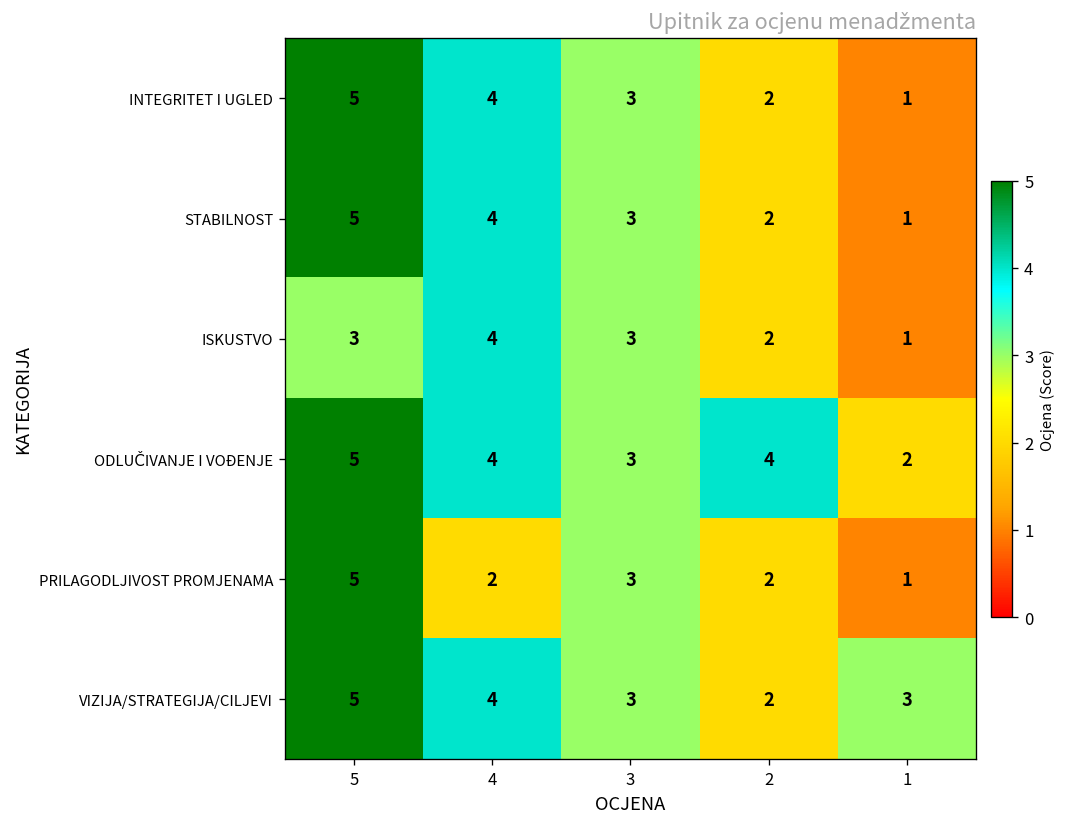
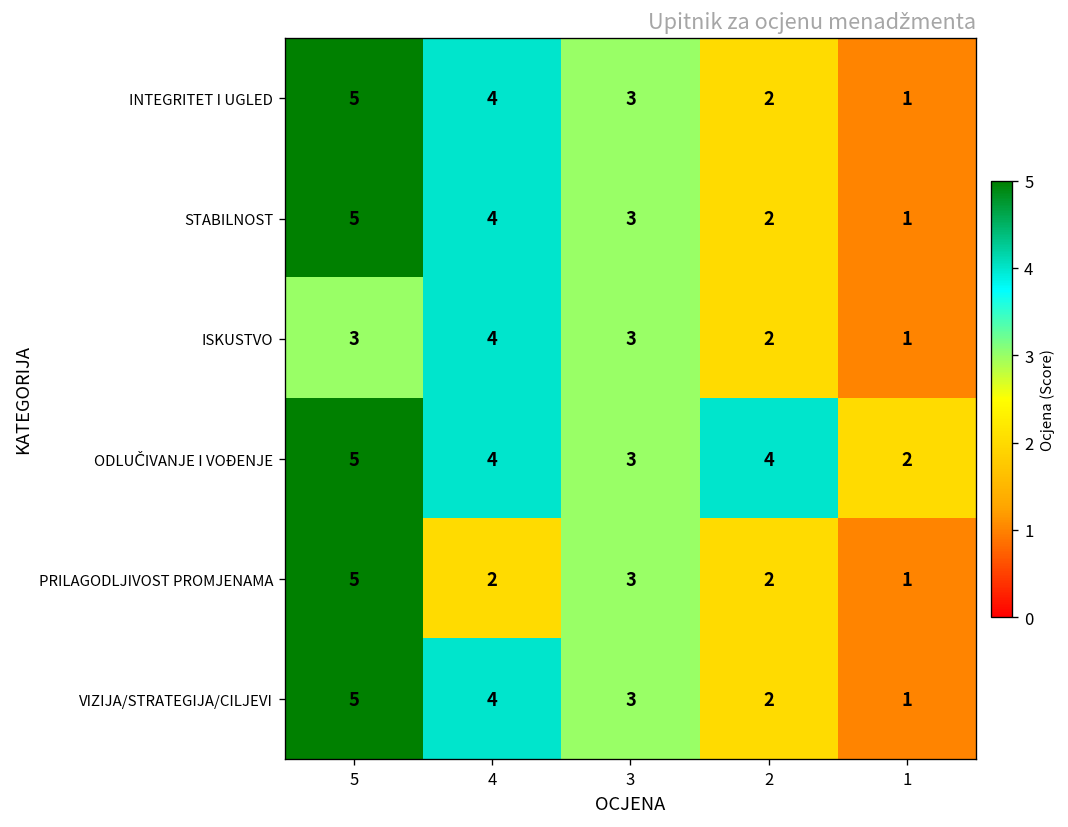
  {
    "INTEGRITET I UGLED": {
      "5": 5,
      "4": 4,
      "3": 3,
      "2": 2,
      "1": 1
    },
    "STABILNOST": {
      "5": 5,
      "4": 4,
      "3": 3,
      "2": 2,
      "1": 1
    },
    "ISKUSTVO": {
      "5": 3,
      "4": 4,
      "3": 3,
      "2": 2,
      "1": 1
    },
    "ODLUČIVANJE I VOĐENJE": {
      "5": 5,
      "4": 4,
      "3": 3,
      "2": 4,
      "1": 2
    },
    "PRILAGODLJIVOST PROMJENAMA": {
      "5": 5,
      "4": 2,
      "3": 3,
      "2": 2,
      "1": 1
    },
    "VIZIJA/STRATEGIJA/CILJEVI": {
      "5": 5,
      "4": 4,
      "3": 3,
      "2": 2,
-     "1": 3
+     "1": 1
    }
  }
